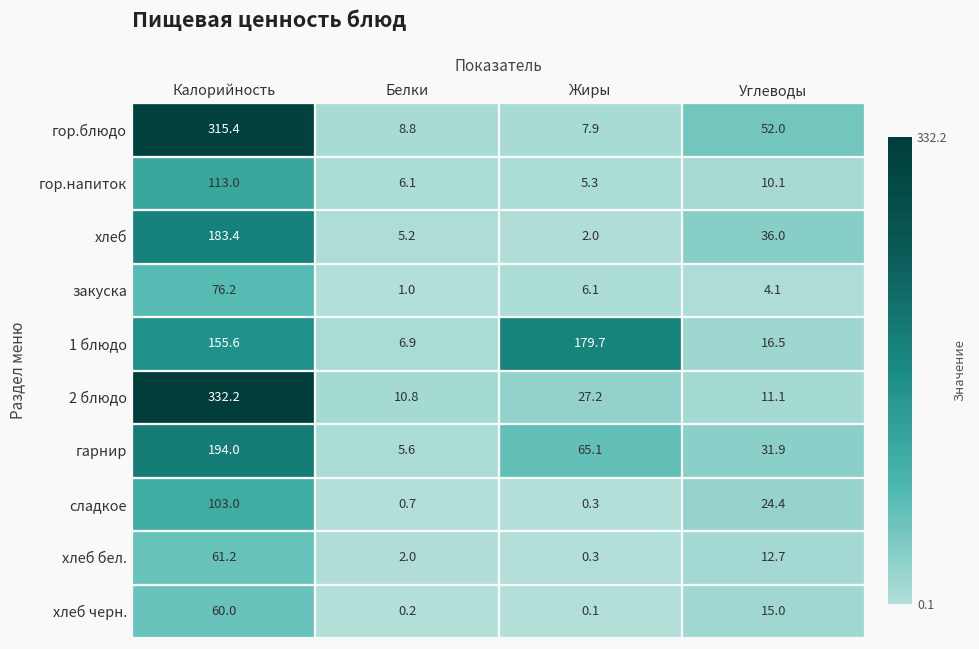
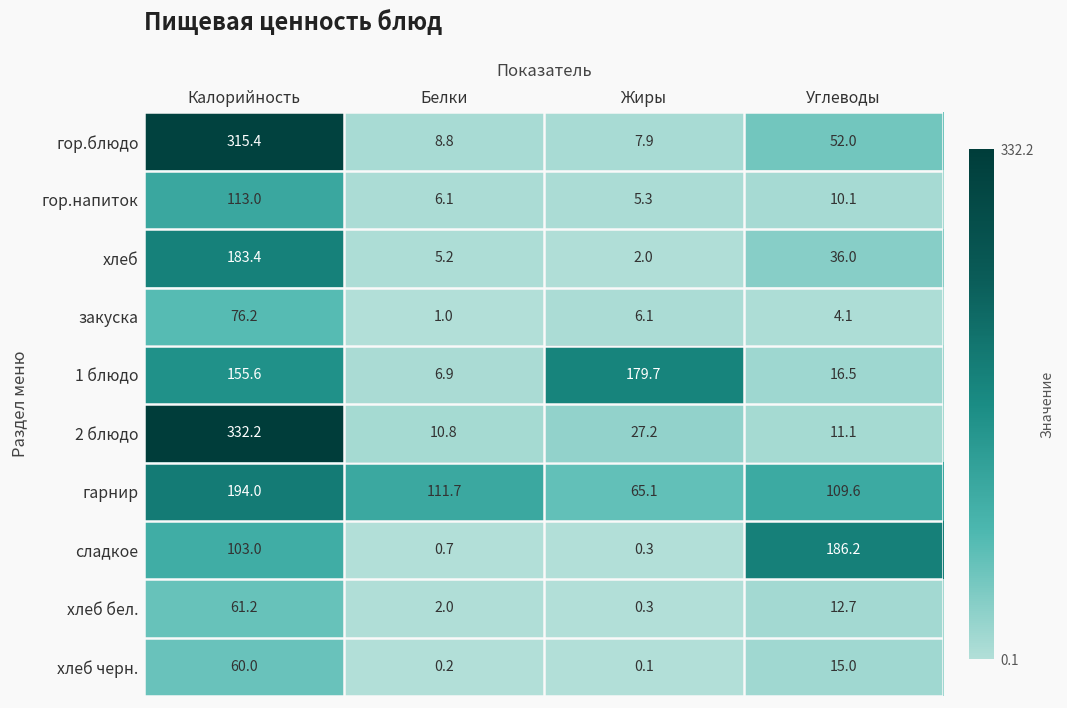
  {
    "гор.блюдо": {
      "Калорийность": 315.4,
      "Белки": 8.8,
      "Жиры": 7.9,
      "Углеводы": 52.0
    },
    "гор.напиток": {
      "Калорийность": 113.0,
      "Белки": 6.1,
      "Жиры": 5.3,
      "Углеводы": 10.1
    },
    "хлеб": {
      "Калорийность": 183.4,
      "Белки": 5.2,
      "Жиры": 2.0,
      "Углеводы": 36.0
    },
    "закуска": {
      "Калорийность": 76.2,
      "Белки": 1.0,
      "Жиры": 6.1,
      "Углеводы": 4.1
    },
    "1 блюдо": {
      "Калорийность": 155.6,
      "Белки": 6.9,
      "Жиры": 179.7,
      "Углеводы": 16.5
    },
    "2 блюдо": {
      "Калорийность": 332.2,
      "Белки": 10.8,
      "Жиры": 27.2,
      "Углеводы": 11.1
    },
    "гарнир": {
      "Калорийность": 194.0,
-     "Белки": 5.6,
+     "Белки": 111.7,
      "Жиры": 65.1,
-     "Углеводы": 31.9
+     "Углеводы": 109.6
    },
    "сладкое": {
      "Калорийность": 103.0,
      "Белки": 0.7,
      "Жиры": 0.3,
-     "Углеводы": 24.4
+     "Углеводы": 186.2
    },
    "хлеб бел.": {
      "Калорийность": 61.2,
      "Белки": 2.0,
      "Жиры": 0.3,
      "Углеводы": 12.7
    },
    "хлеб черн.": {
      "Калорийность": 60.0,
      "Белки": 0.2,
      "Жиры": 0.1,
      "Углеводы": 15.0
    }
  }
